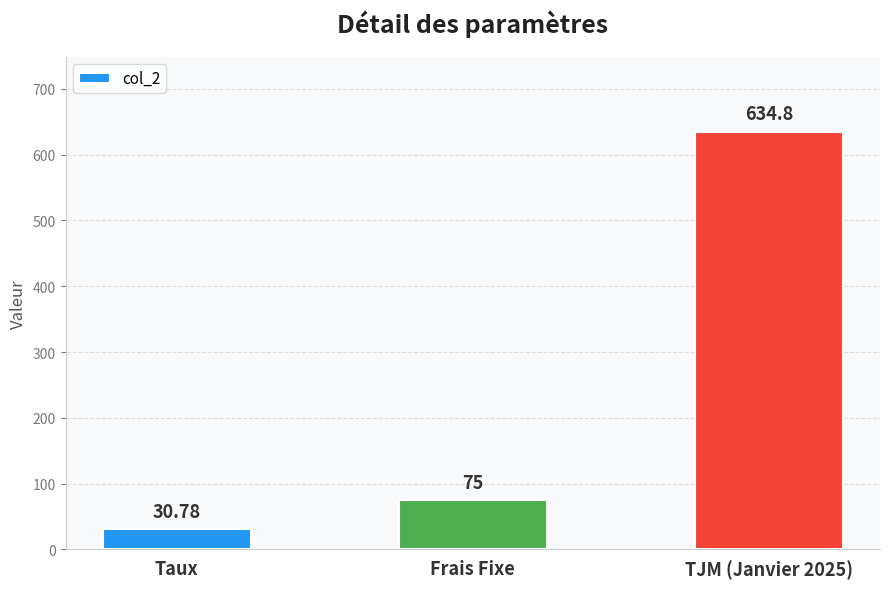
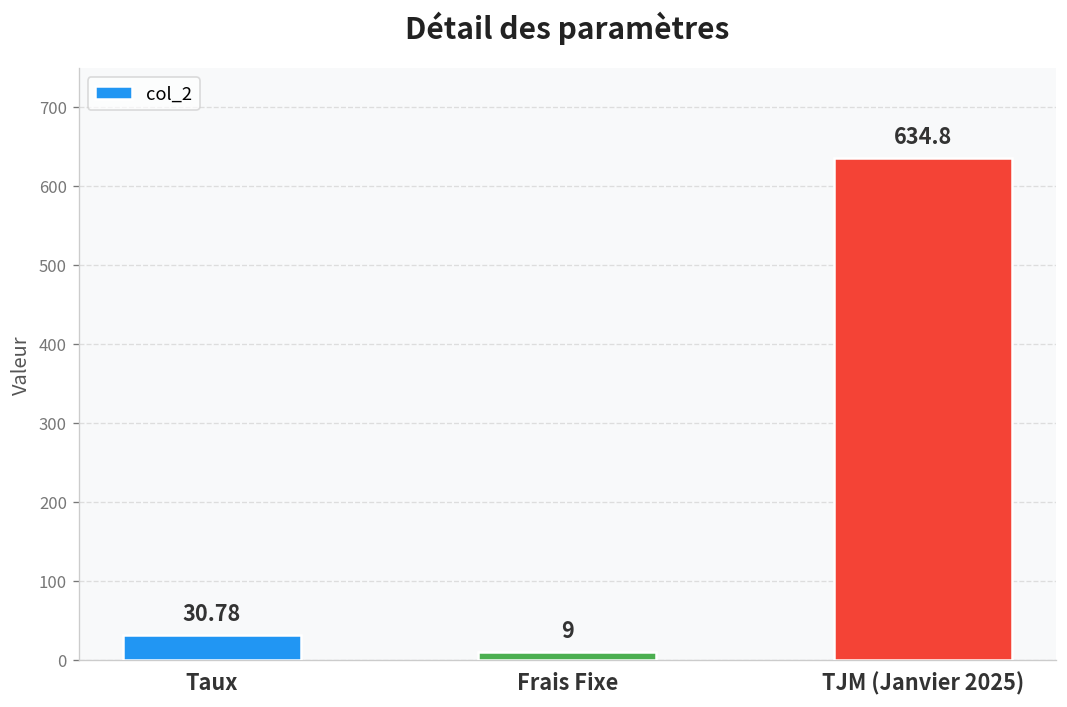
  {
    "Taux": 30.78,
-   "Frais Fixe": 75,
+   "Frais Fixe": 9,
    "TJM (Janvier 2025)": 634.8
  }
